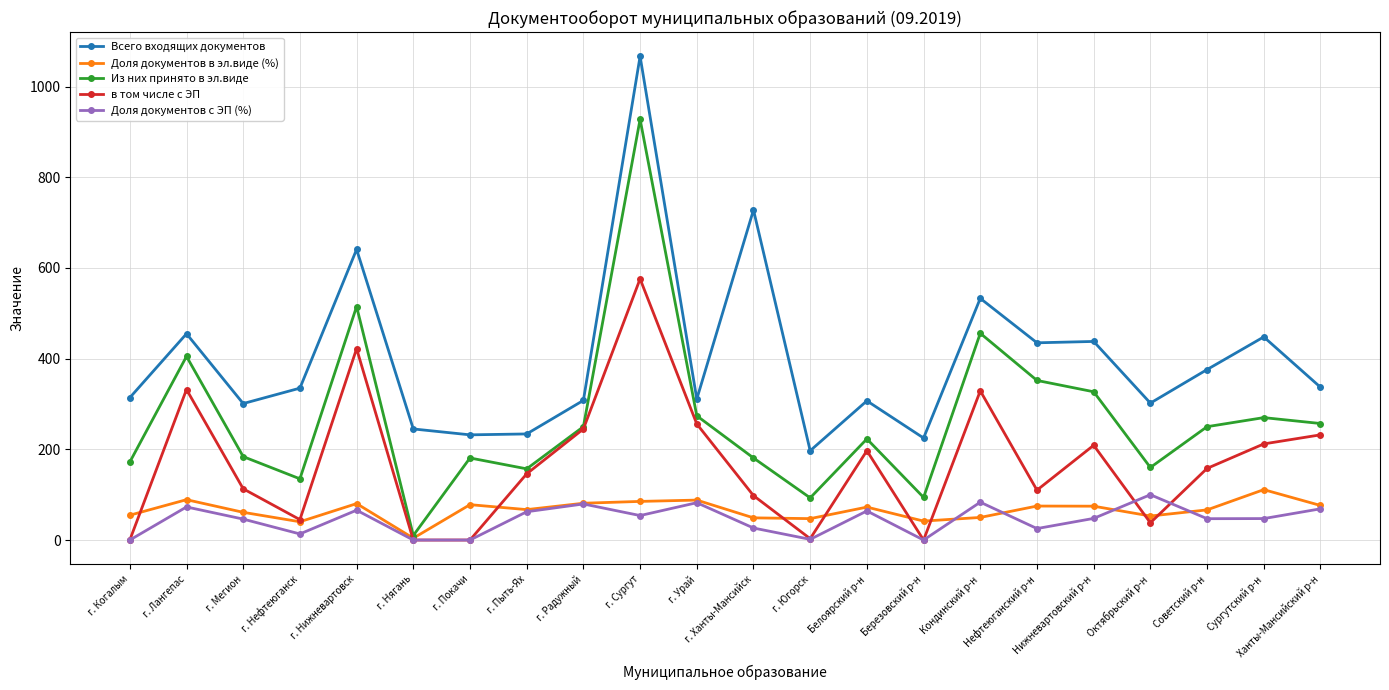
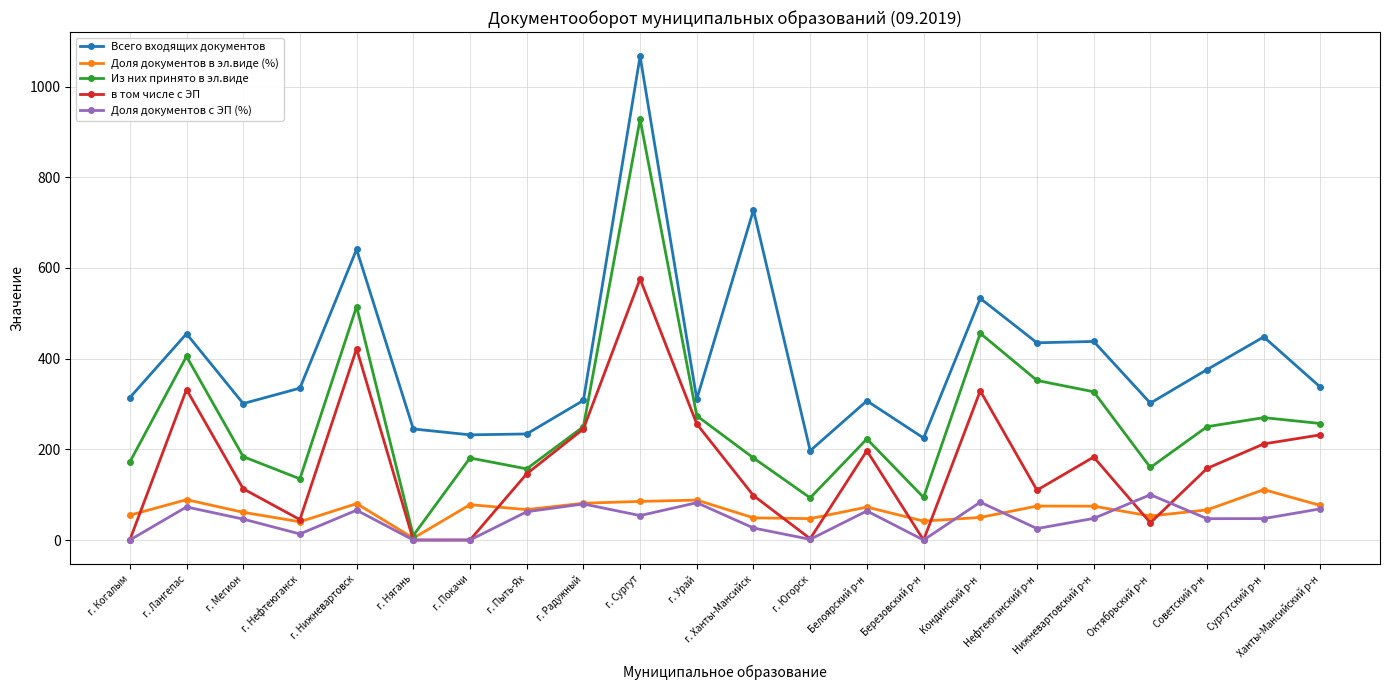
  {
    "Всего входящих документов": {
      "г. Когалым": 310,
      "г. Лангепас": 460,
      "г. Мегион": 300,
      "г. Нефтеюганск": 340,
      "г. Нижневартовск": 640,
      "г. Нягань": 250,
      "г. Покачи": 230,
      "г. Пыть-Ях": 230,
      "г. Радужный": 310,
      "г. Сургут": 1070,
      "г. Урай": 310,
      "г. Ханты-Мансийск": 730,
      "г. Югорск": 200,
      "Белоярский р-н": 310,
      "Березовский р-н": 230,
      "Кондинский р-н": 530,
      "Нефтеюганский р-н": 440,
      "Нижневартовский р-н": 440,
      "Октябрьский р-н": 300,
      "Советский р-н": 380,
      "Сургутский р-н": 450,
      "Ханты-Мансийский р-н": 340
    },
    "Доля документов в эл.виде (%)": {
      "г. Когалым": 50,
      "г. Лангепас": 90,
      "г. Мегион": 60,
      "г. Нижневартовск": 80,
      "г. Покачи": 80,
      "г. Сургут": 90,
      "г. Урай": 90,
      "г. Ханты-Мансийск": 50,
      "г. Югорск": 50,
      "Белоярский р-н": 70,
      "Березовский р-н": 40,
      "Кондинский р-н": 50,
      "Нефтеюганский р-н": 70,
      "Нижневартовский р-н": 70,
      "Октябрьский р-н": 50,
      "Советский р-н": 70,
      "Сургутский р-н": 110,
      "Ханты-Мансийский р-н": 80
    },
    "Из них принято в эл.виде": {
      "г. Когалым": 170,
      "г. Лангепас": 410,
      "г. Мегион": 180,
      "г. Нефтеюганск": 140,
      "г. Нижневартовск": 520,
      "г. Нягань": 10,
      "г. Покачи": 180,
      "г. Пыть-Ях": 160,
      "г. Сургут": 930,
      "г. Урай": 270,
      "г. Ханты-Мансийск": 180,
      "г. Югорск": 90,
      "Белоярский р-н": 220,
      "Березовский р-н": 90,
      "Кондинский р-н": 460,
      "Нефтеюганский р-н": 350,
      "Нижневартовский р-н": 330,
      "Октябрьский р-н": 160,
      "Советский р-н": 250,
      "Сургутский р-н": 270,
      "Ханты-Мансийский р-н": 260
    },
    "в том числе с ЭП": {
      "г. Лангепас": 330,
      "г. Мегион": 110,
      "г. Нижневартовск": 420,
      "г. Пыть-Ях": 150,
      "г. Сургут": 580,
      "г. Урай": 260,
      "г. Ханты-Мансийск": 100,
      "Белоярский р-н": 200,
      "Кондинский р-н": 330,
      "Нефтеюганский р-н": 110,
-     "Нижневартовский р-н": 210,
+     "Нижневартовский р-н": 180,
      "Октябрьский р-н": 40,
      "Советский р-н": 160,
      "Сургутский р-н": 210,
      "Ханты-Мансийский р-н": 230
    },
    "Доля документов с ЭП (%)": {
      "г. Лангепас": 70,
      "г. Мегион": 50,
      "г. Нефтеюганск": 10,
      "г. Нижневартовск": 70,
      "г. Сургут": 50,
      "г. Урай": 80,
      "г. Ханты-Мансийск": 30,
      "Белоярский р-н": 60,
      "Кондинский р-н": 80,
      "Нефтеюганский р-н": 30,
      "Нижневартовский р-н": 50,
      "Октябрьский р-н": 100,
      "Советский р-н": 50,
      "Сургутский р-н": 50,
      "Ханты-Мансийский р-н": 70
    }
  }
